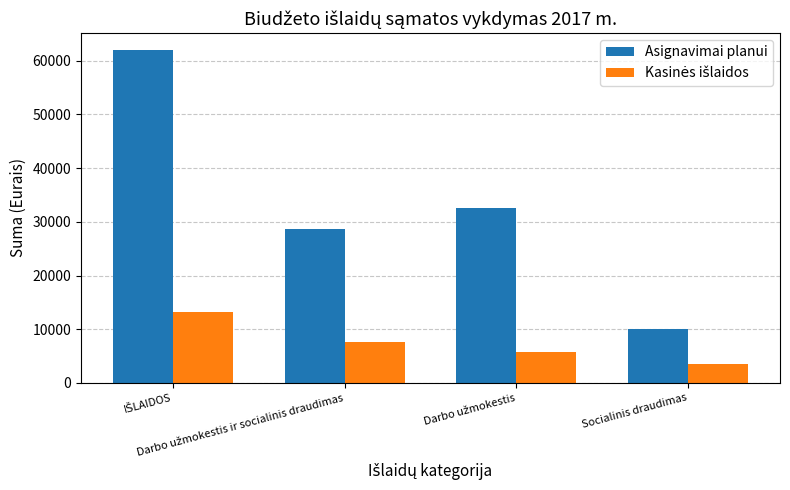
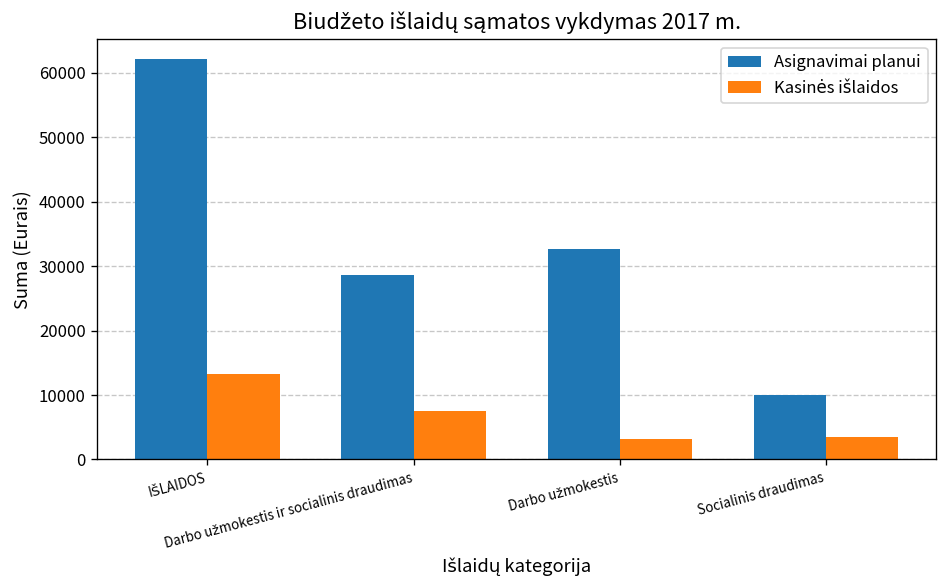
  {
    "Asignavimai planui": {
      "IŠLAIDOS": 62000,
      "Darbo užmokestis ir socialinis draudimas": 29000,
      "Darbo užmokestis": 33000,
      "Socialinis draudimas": 10000
    },
    "Kasinės išlaidos": {
      "IŠLAIDOS": 13000,
      "Darbo užmokestis ir socialinis draudimas": 8000,
-     "Darbo užmokestis": 6000,
+     "Darbo užmokestis": 3000,
      "Socialinis draudimas": 3000
    }
  }
